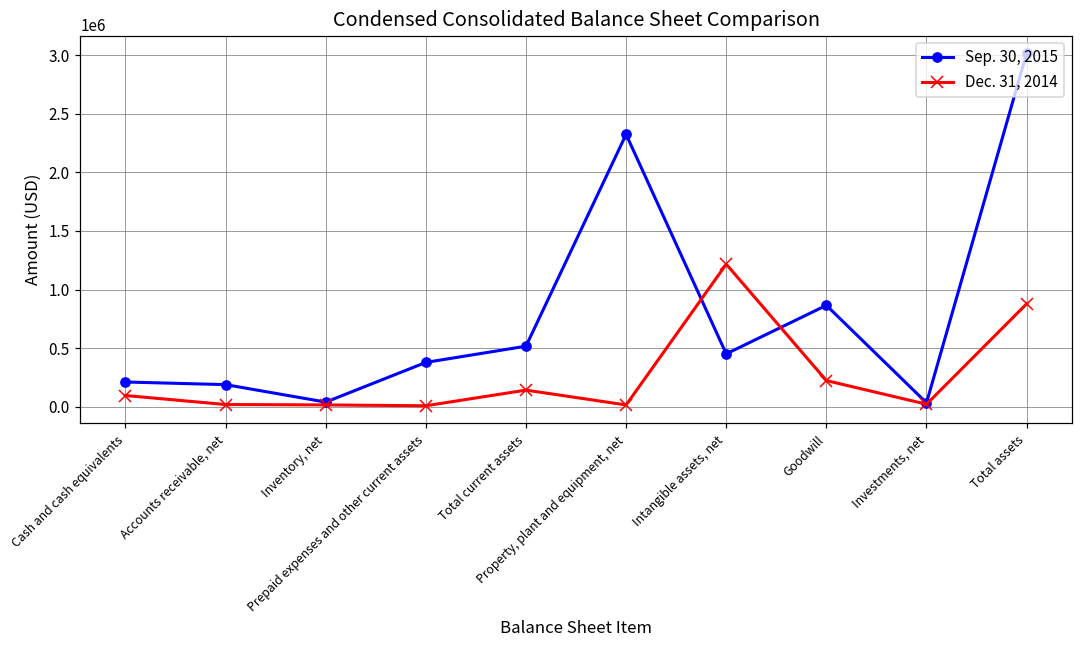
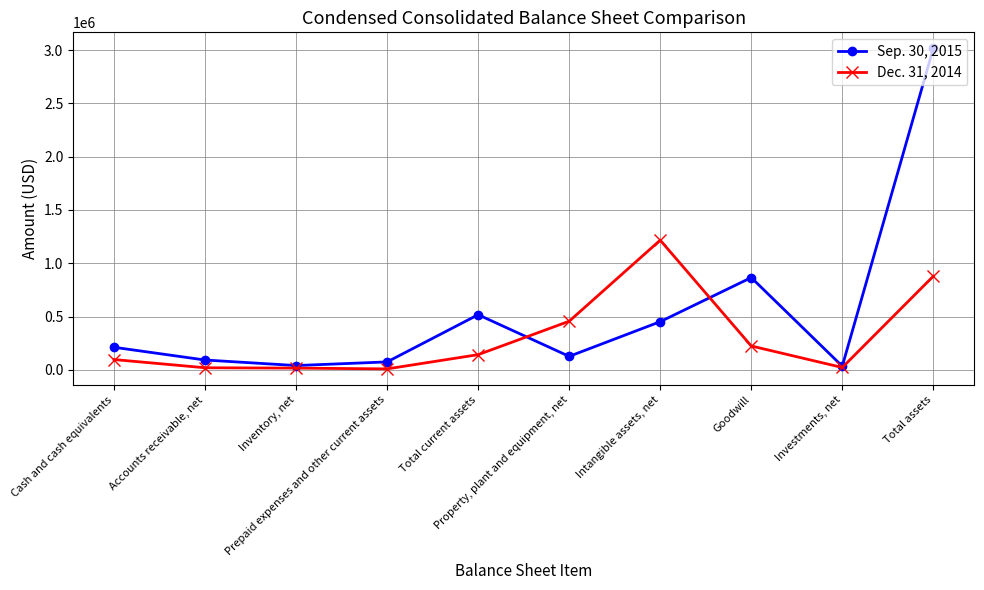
  {
    "Sep. 30, 2015": {
      "Cash and cash equivalents": 210000,
-     "Accounts receivable, net": 190000,
+     "Accounts receivable, net": 90000,
      "Inventory, net": 40000,
-     "Prepaid expenses and other current assets": 380000,
+     "Prepaid expenses and other current assets": 70000,
      "Total current assets": 520000,
-     "Property, plant and equipment, net": 2320000,
+     "Property, plant and equipment, net": 130000,
      "Intangible assets, net": 450000,
      "Goodwill": 870000
    },
    "Dec. 31, 2014": {
      "Cash and cash equivalents": 100000,
      "Accounts receivable, net": 20000,
      "Inventory, net": 20000,
      "Prepaid expenses and other current assets": 10000,
      "Total current assets": 140000,
-     "Property, plant and equipment, net": 20000,
+     "Property, plant and equipment, net": 460000,
      "Intangible assets, net": 1220000,
      "Goodwill": 220000,
      "Total assets": 880000
    }
  }
